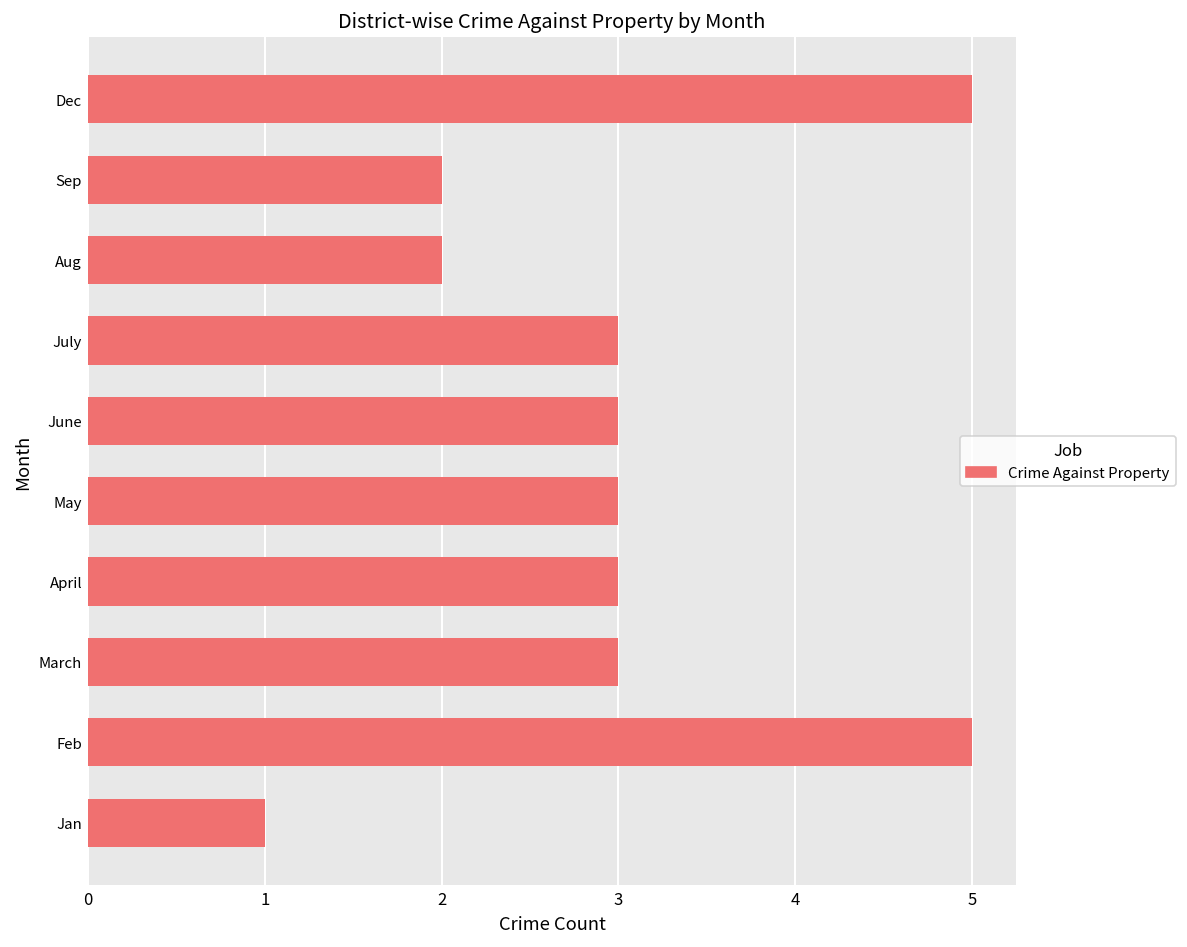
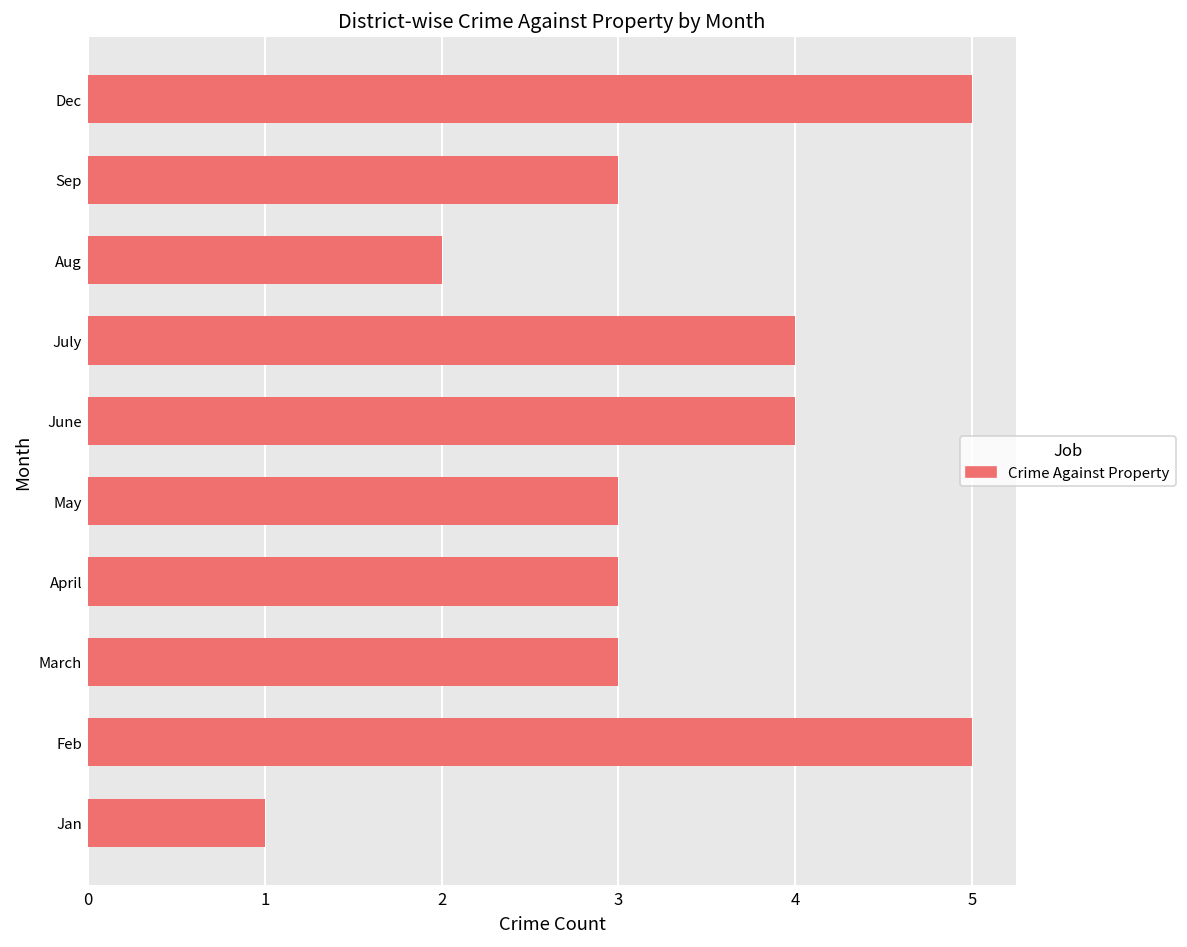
  {
    "Dec": 5,
-   "Sep": 2,
+   "Sep": 3,
    "Aug": 2,
-   "July": 3,
-   "June": 3,
+   "July": 4,
+   "June": 4,
    "May": 3,
    "April": 3,
    "March": 3,
    "Feb": 5,
    "Jan": 1
  }
